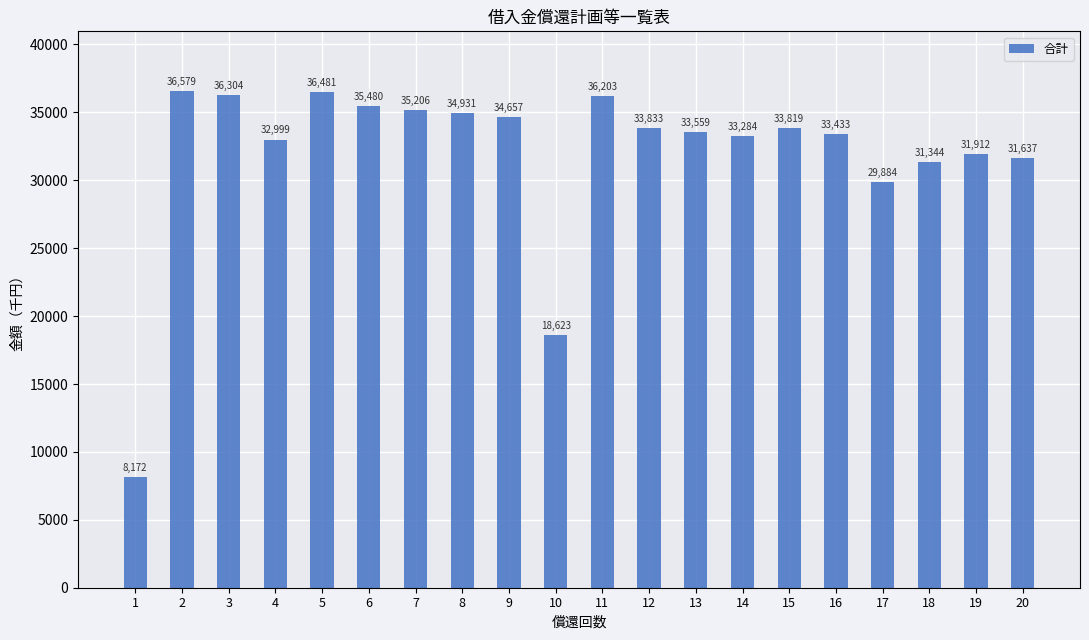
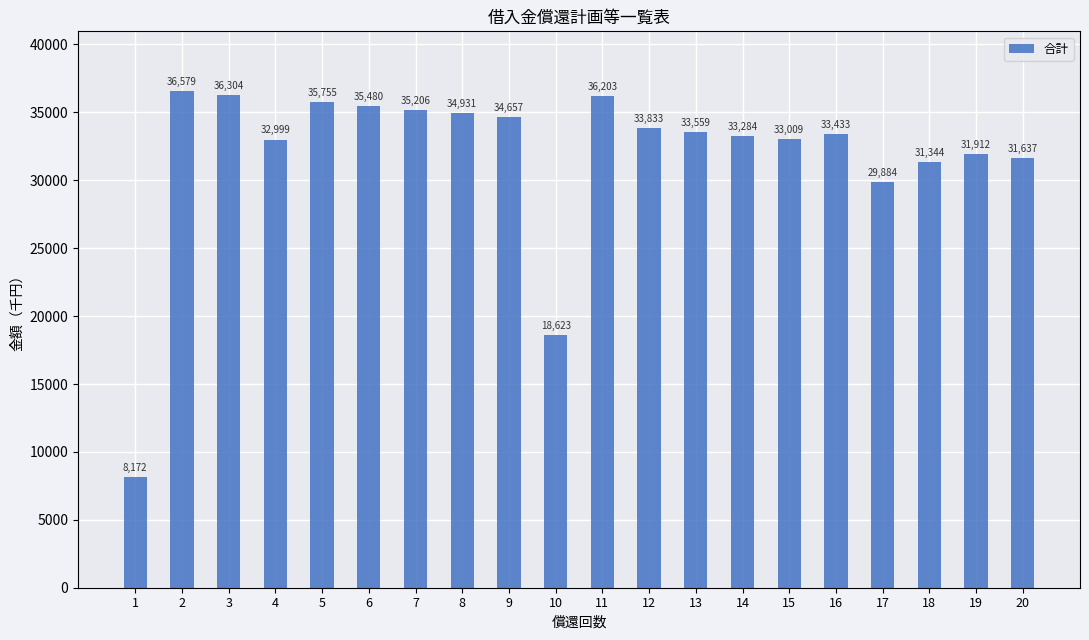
  {
    "1": "8,172",
    "2": "36,579",
    "3": "36,304",
    "4": "32,999",
-   "5": "36,481",
+   "5": "35,755",
    "6": "35,480",
    "7": "35,206",
    "8": "34,931",
    "9": "34,657",
    "10": "18,623",
    "11": "36,203",
    "12": "33,833",
    "13": "33,559",
    "14": "33,284",
-   "15": "33,819",
+   "15": "33,009",
    "16": "33,433",
    "17": "29,884",
    "18": "31,344",
    "19": "31,912",
    "20": "31,637"
  }
